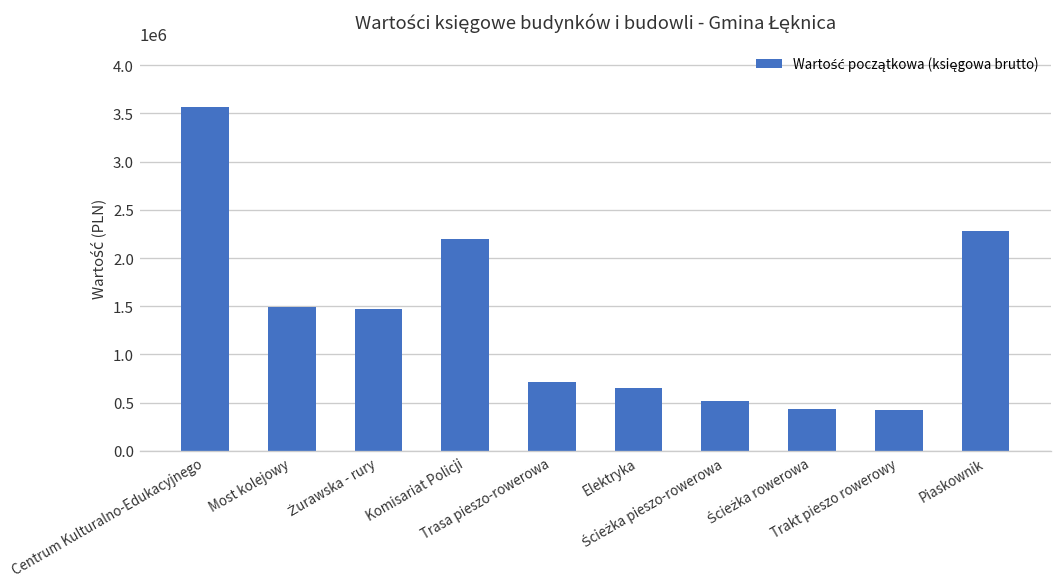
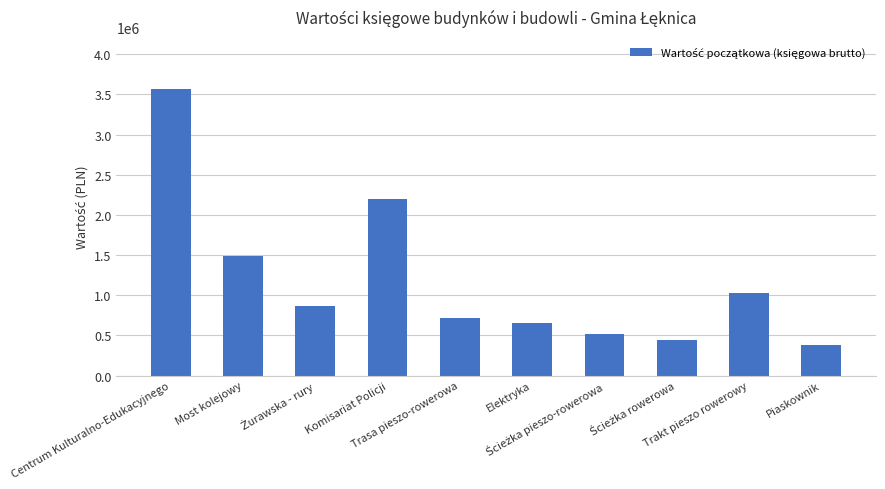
  {
    "Centrum Kulturalno-Edukacyjnego": 3600000,
    "Most kolejowy": 1500000,
-   "Żurawska - rury": 1500000,
+   "Żurawska - rury": 900000,
    "Komisariat Policji": 2200000,
    "Trasa pieszo-rowerowa": 700000,
    "Elektryka": 700000,
    "Ścieżka pieszo-rowerowa": 500000,
    "Ścieżka rowerowa": 400000,
-   "Trakt pieszo rowerowy": 400000,
-   "Piaskownik": 2300000
+   "Trakt pieszo rowerowy": 1000000,
+   "Piaskownik": 400000
  }
